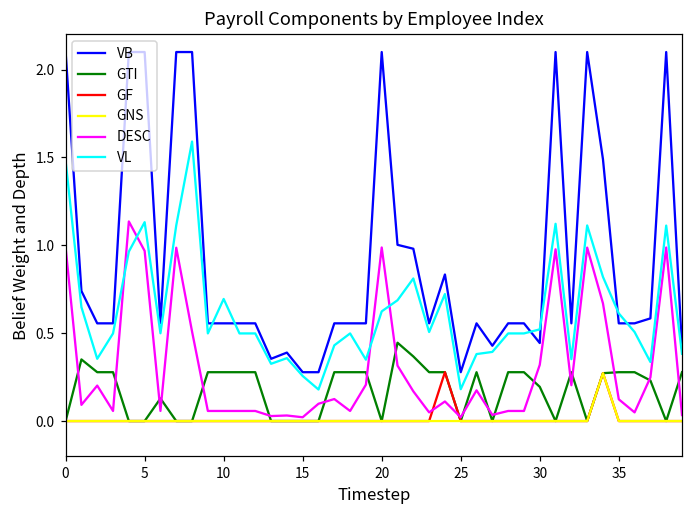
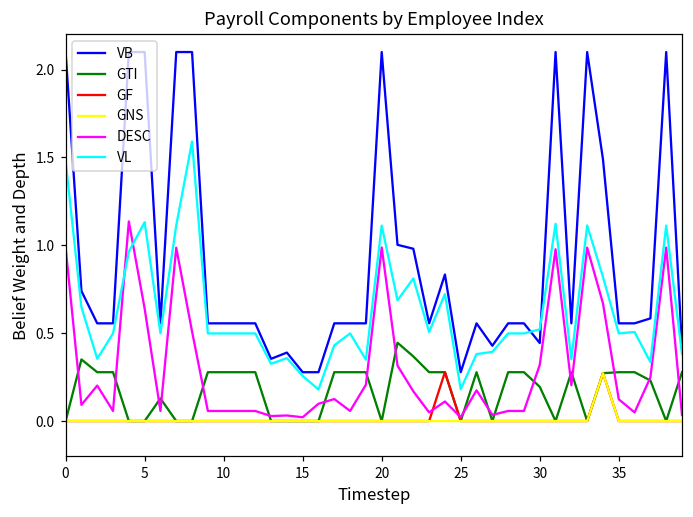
  {
    "VB": {
      "0": 2.10,
      "10": 0.56,
      "15": 0.28,
      "20": 2.10,
      "25": 0.28,
      "30": 0.44,
      "35": 0.56
    },
    "GTI": {
      "10": 0.28,
      "30": 0.19,
      "35": 0.28
    },
    "DESC": {
      "0": 0.99,
-     "5": 0.97,
+     "5": 0.64,
      "10": 0.06,
      "15": 0.02,
      "20": 0.99,
      "25": 0.02,
      "30": 0.32,
      "35": 0.12
    },
    "VL": {
      "0": 1.48,
      "5": 1.13,
-     "10": 0.69,
+     "10": 0.50,
      "15": 0.26,
-     "20": 0.62,
+     "20": 1.11,
      "25": 0.18,
      "30": 0.52,
-     "35": 0.61
+     "35": 0.50
    }
  }
